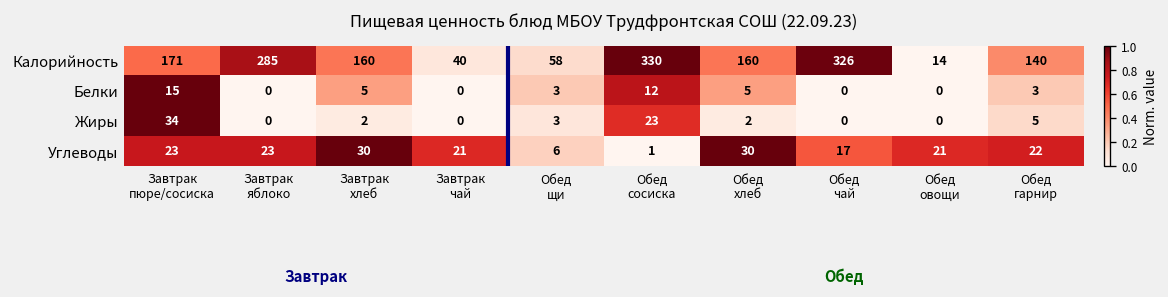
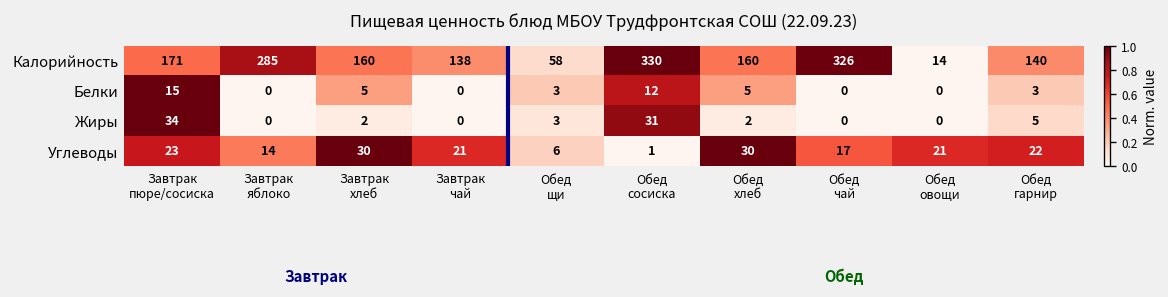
  {
    "Калорийность": {
      "Завтрак пюре/сосиска": 171,
      "Завтрак яблоко": 285,
      "Завтрак хлеб": 160,
-     "Завтрак чай": 40,
+     "Завтрак чай": 138,
      "Обед щи": 58,
      "Обед сосиска": 330,
      "Обед хлеб": 160,
      "Обед чай": 326,
      "Обед овощи": 14,
      "Обед гарнир": 140
    },
    "Белки": {
      "Завтрак пюре/сосиска": 15,
      "Завтрак яблоко": 0,
      "Завтрак хлеб": 5,
      "Завтрак чай": 0,
      "Обед щи": 3,
      "Обед сосиска": 12,
      "Обед хлеб": 5,
      "Обед чай": 0,
      "Обед овощи": 0,
      "Обед гарнир": 3
    },
    "Жиры": {
      "Завтрак пюре/сосиска": 34,
      "Завтрак яблоко": 0,
      "Завтрак хлеб": 2,
      "Завтрак чай": 0,
      "Обед щи": 3,
-     "Обед сосиска": 23,
+     "Обед сосиска": 31,
      "Обед хлеб": 2,
      "Обед чай": 0,
      "Обед овощи": 0,
      "Обед гарнир": 5
    },
    "Углеводы": {
      "Завтрак пюре/сосиска": 23,
-     "Завтрак яблоко": 23,
+     "Завтрак яблоко": 14,
      "Завтрак хлеб": 30,
      "Завтрак чай": 21,
      "Обед щи": 6,
      "Обед сосиска": 1,
      "Обед хлеб": 30,
      "Обед чай": 17,
      "Обед овощи": 21,
      "Обед гарнир": 22
    }
  }
